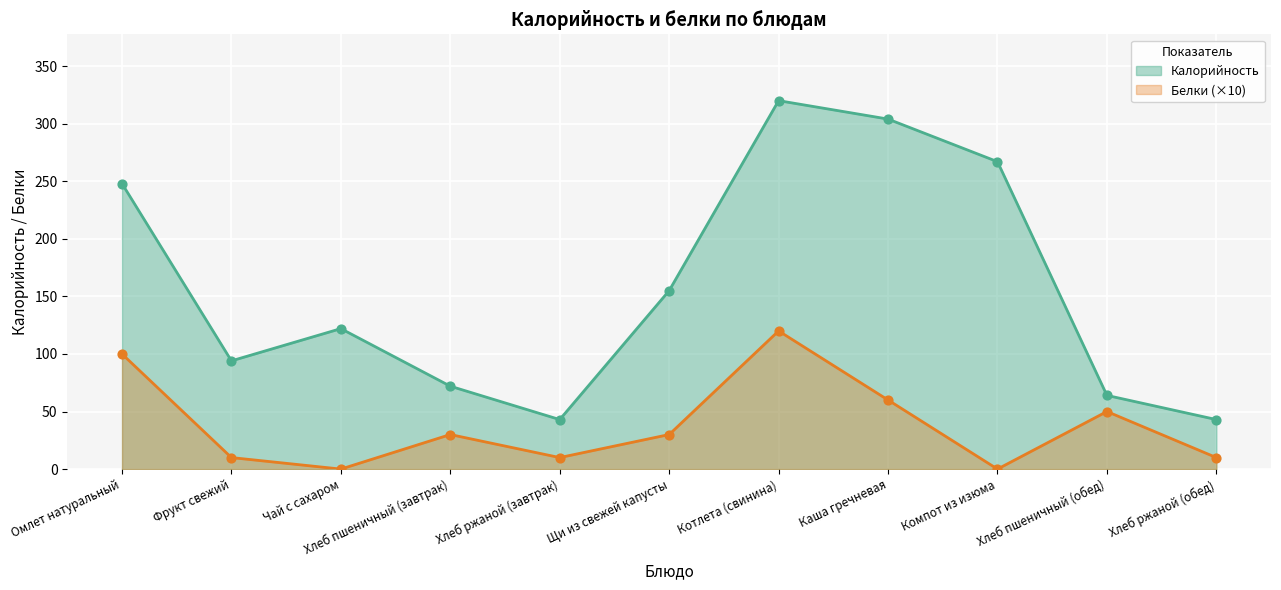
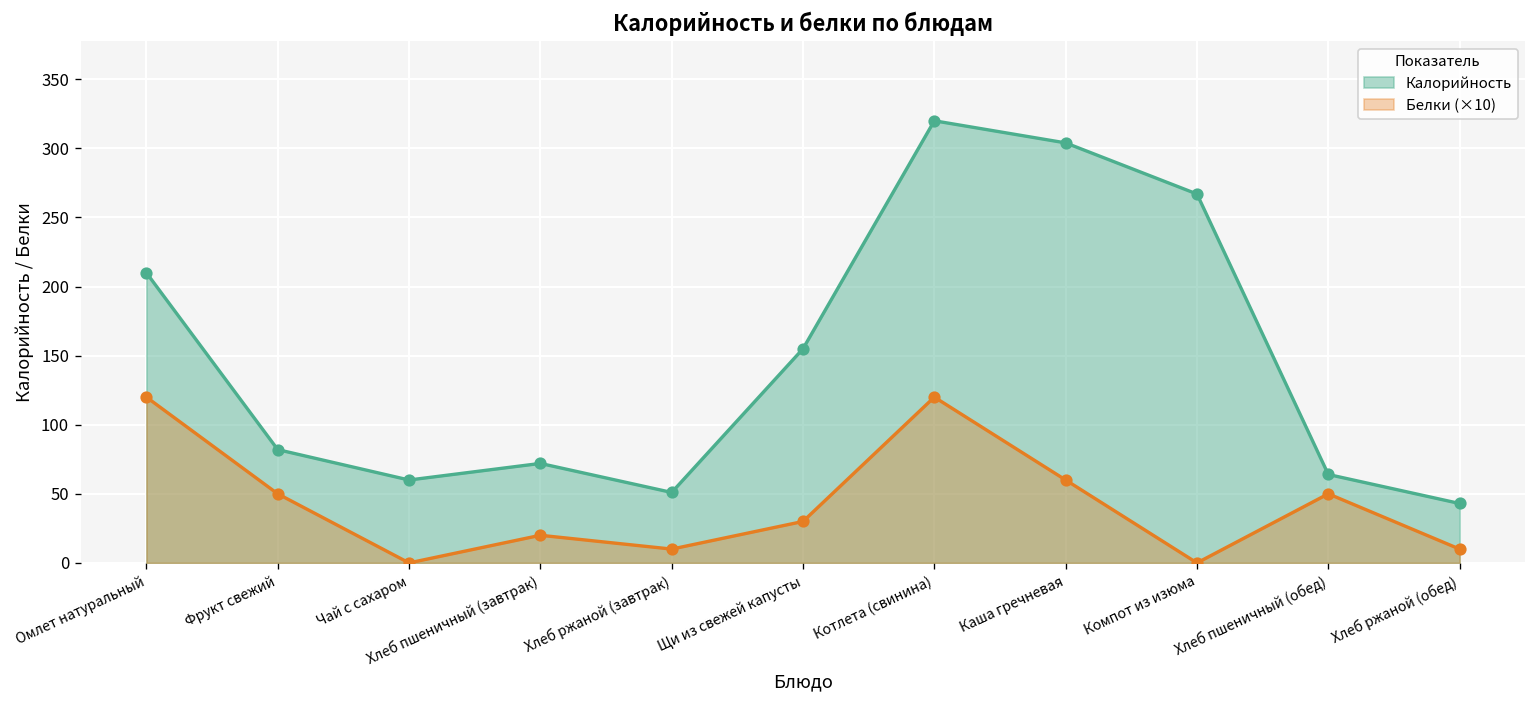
  {
    "Калорийность": {
-     "Омлет натуральный": 248,
-     "Фрукт свежий": 94,
-     "Чай с сахаром": 122,
+     "Омлет натуральный": 210,
+     "Фрукт свежий": 82,
+     "Чай с сахаром": 60,
      "Хлеб пшеничный (завтрак)": 72,
-     "Хлеб ржаной (завтрак)": 43,
+     "Хлеб ржаной (завтрак)": 51,
      "Щи из свежей капусты": 155,
      "Котлета (свинина)": 320,
      "Каша гречневая": 304,
      "Компот из изюма": 267,
      "Хлеб пшеничный (обед)": 64,
      "Хлеб ржаной (обед)": 43
    },
    "Белки (×10)": {
-     "Омлет натуральный": 100,
-     "Фрукт свежий": 10,
+     "Омлет натуральный": 120,
+     "Фрукт свежий": 50,
      "Чай с сахаром": 0,
-     "Хлеб пшеничный (завтрак)": 30,
+     "Хлеб пшеничный (завтрак)": 20,
      "Хлеб ржаной (завтрак)": 10,
      "Щи из свежей капусты": 30,
      "Котлета (свинина)": 120,
      "Каша гречневая": 60,
      "Компот из изюма": 0,
      "Хлеб пшеничный (обед)": 50,
      "Хлеб ржаной (обед)": 10
    }
  }
